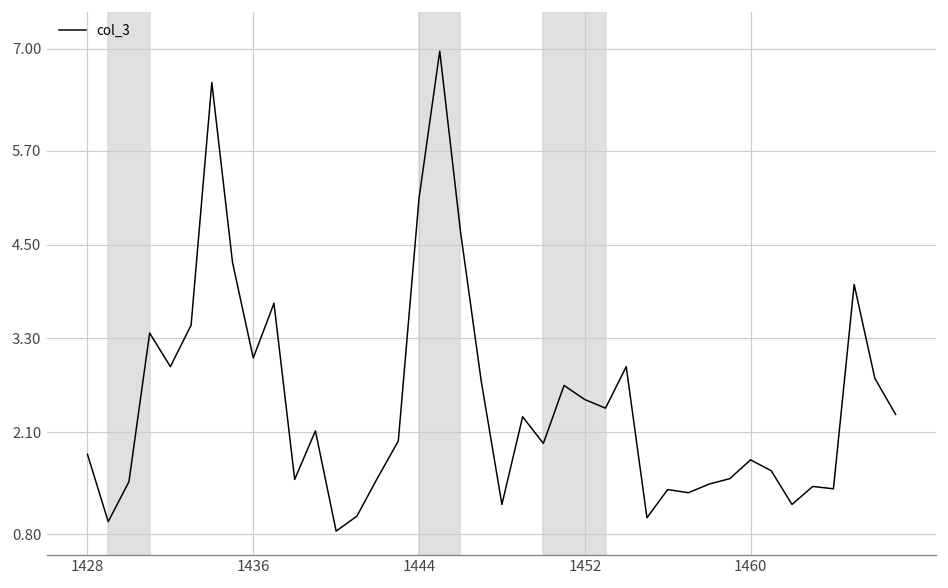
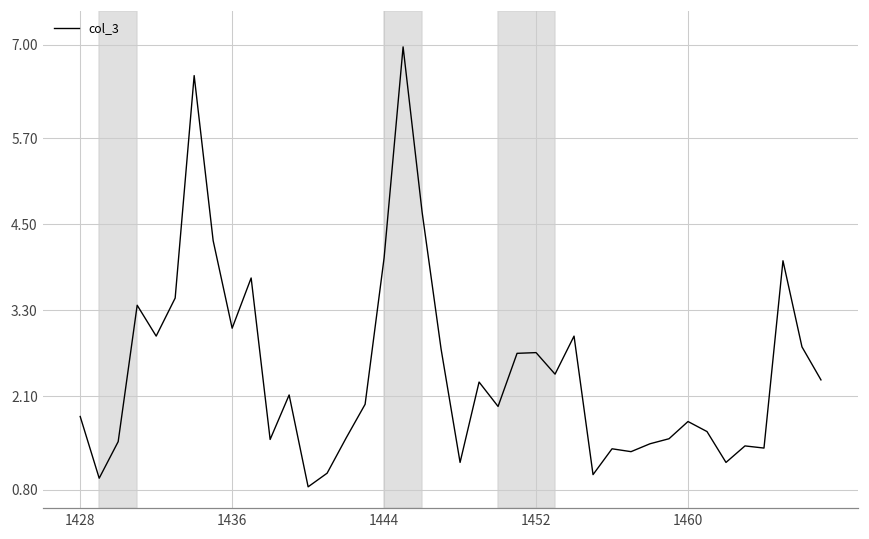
  {
    "1428": 1.8,
    "1436": 3.1,
-   "1444": 5.1,
-   "1452": 2.5,
+   "1444": 4.0,
+   "1452": 2.7,
    "1460": 1.8
  }
